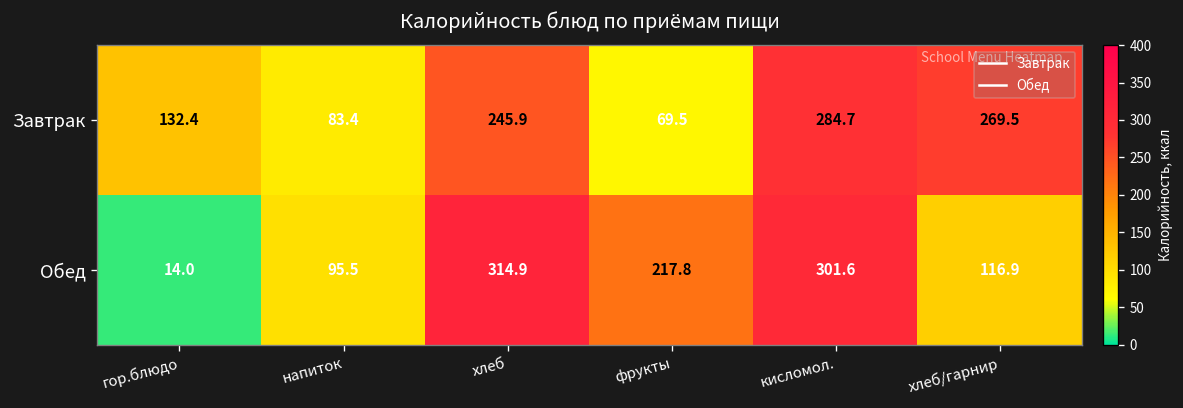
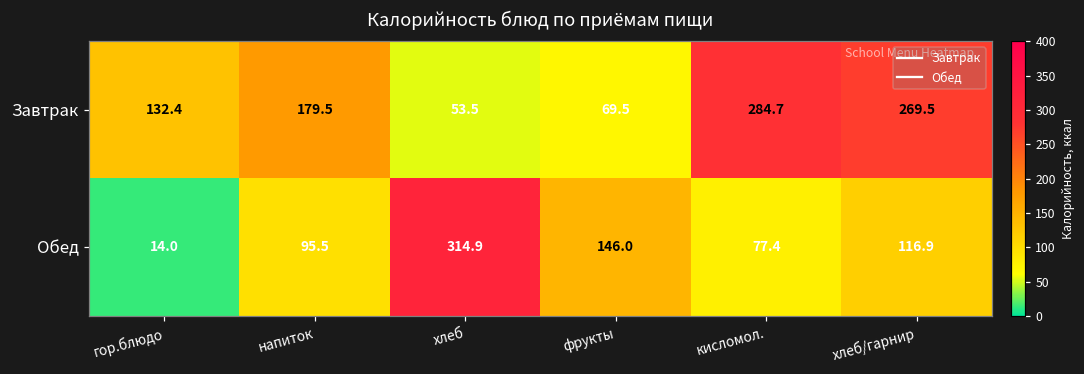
  {
    "Завтрак": {
      "гор.блюдо": 132.4,
-     "напиток": 83.4,
-     "хлеб": 245.9,
+     "напиток": 179.5,
+     "хлеб": 53.5,
      "фрукты": 69.5,
      "кисломол.": 284.7,
      "хлеб/гарнир": 269.5
    },
    "Обед": {
      "гор.блюдо": 14.0,
      "напиток": 95.5,
      "хлеб": 314.9,
-     "фрукты": 217.8,
-     "кисломол.": 301.6,
+     "фрукты": 146.0,
+     "кисломол.": 77.4,
      "хлеб/гарнир": 116.9
    }
  }
